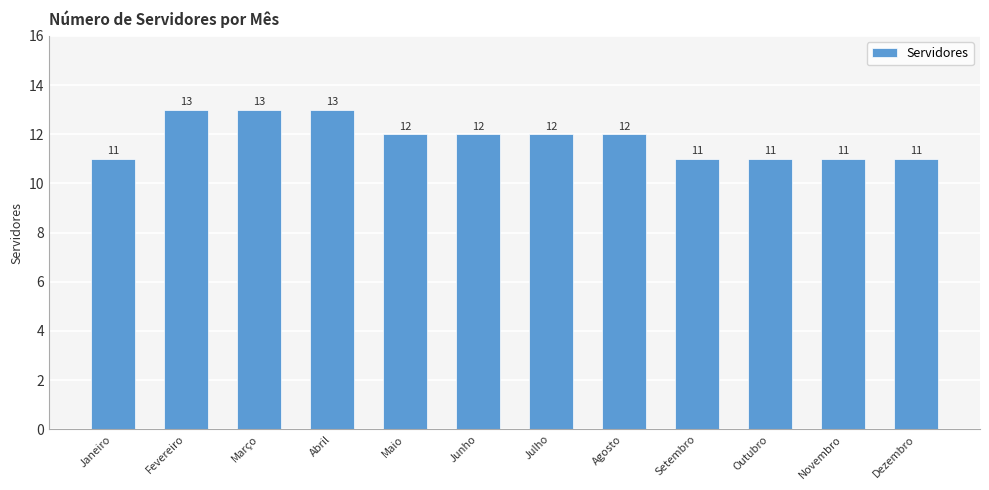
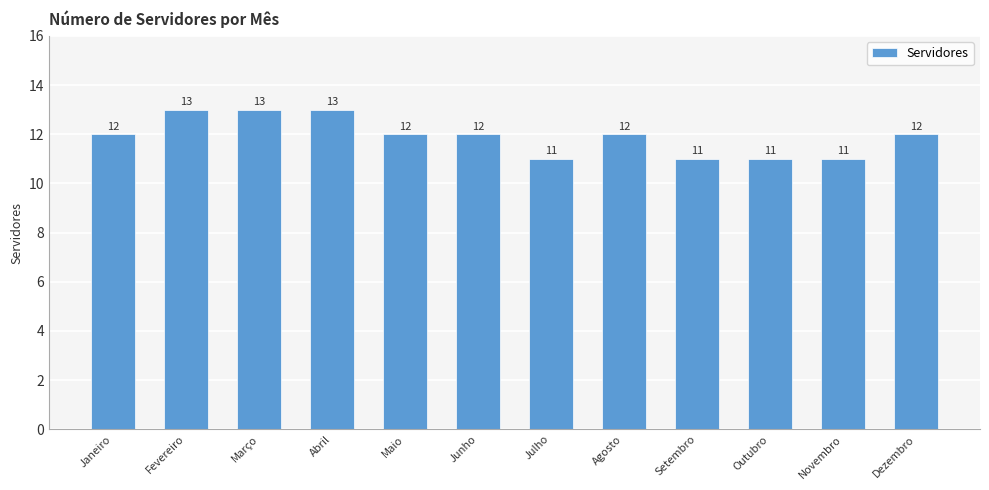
  {
-   "Janeiro": 11,
+   "Janeiro": 12,
    "Fevereiro": 13,
    "Março": 13,
    "Abril": 13,
    "Maio": 12,
    "Junho": 12,
-   "Julho": 12,
+   "Julho": 11,
    "Agosto": 12,
    "Setembro": 11,
    "Outubro": 11,
    "Novembro": 11,
-   "Dezembro": 11
+   "Dezembro": 12
  }
